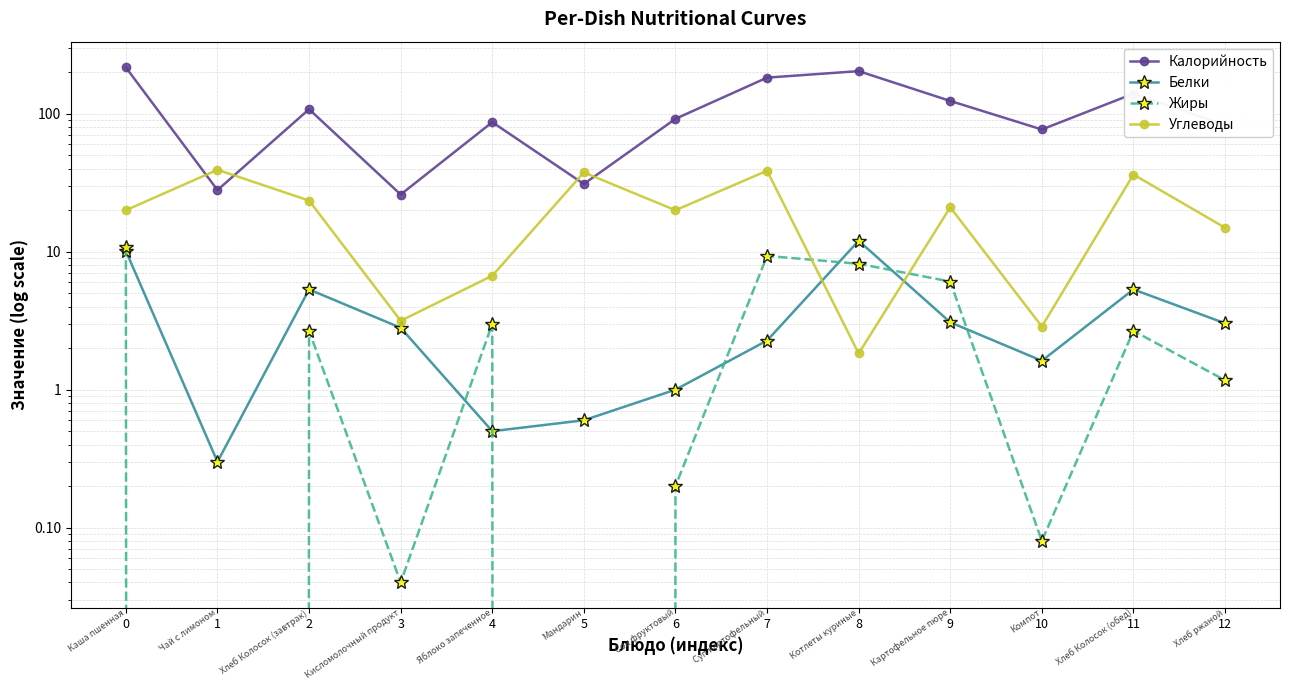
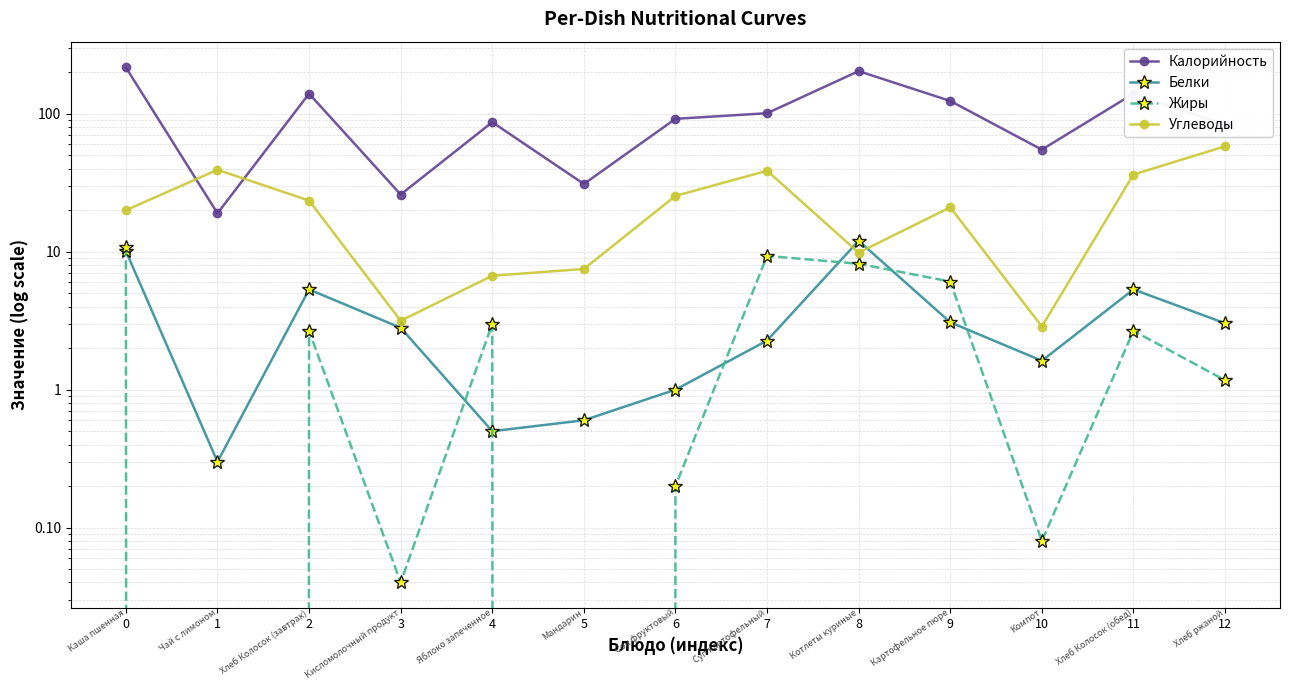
  {
    "Калорийность": {
      "0": 220,
-     "1": 28,
-     "2": 110,
+     "1": 19,
+     "2": 140,
      "3": 26,
      "4": 90,
      "5": 31,
      "6": 90,
-     "7": 180,
+     "7": 100,
      "8": 200,
      "9": 120,
-     "10": 80
+     "10": 55
    },
    "Углеводы": {
      "0": 20,
      "1": 39,
      "2": 24,
      "3": 3.2,
      "4": 7,
-     "5": 38,
-     "6": 20,
+     "5": 8,
+     "6": 25,
      "7": 39,
-     "8": 1.8,
+     "8": 10,
      "9": 21,
      "10": 2.9,
      "11": 36,
-     "12": 15
+     "12": 58
    }
  }
